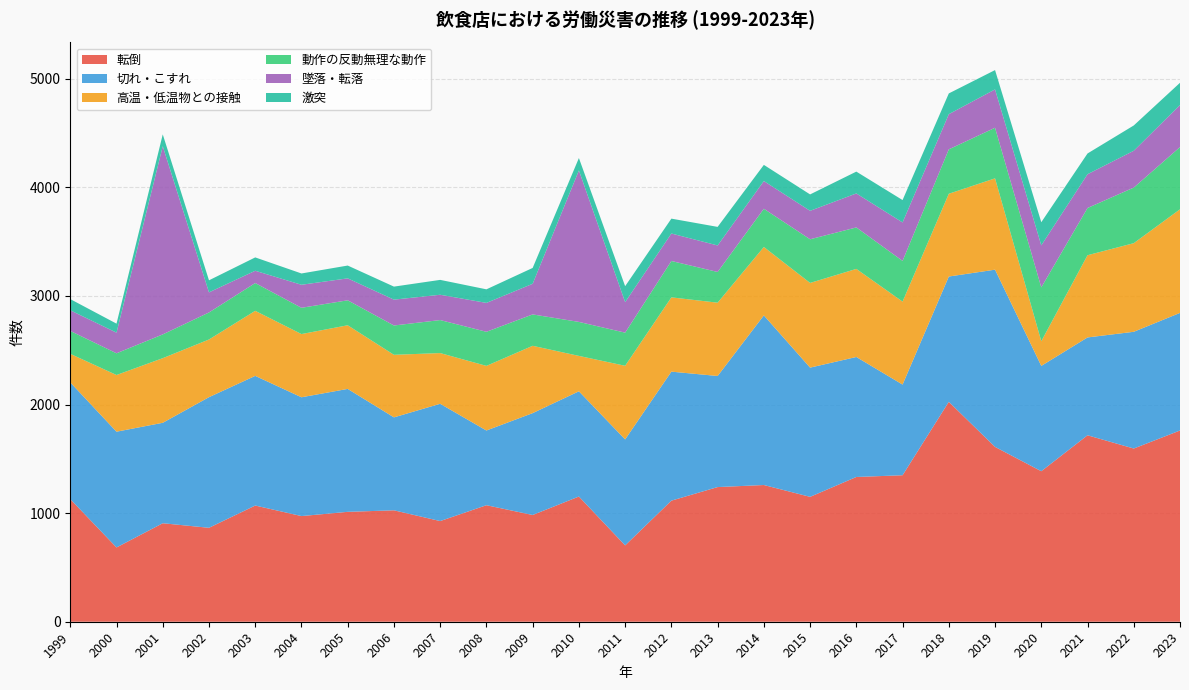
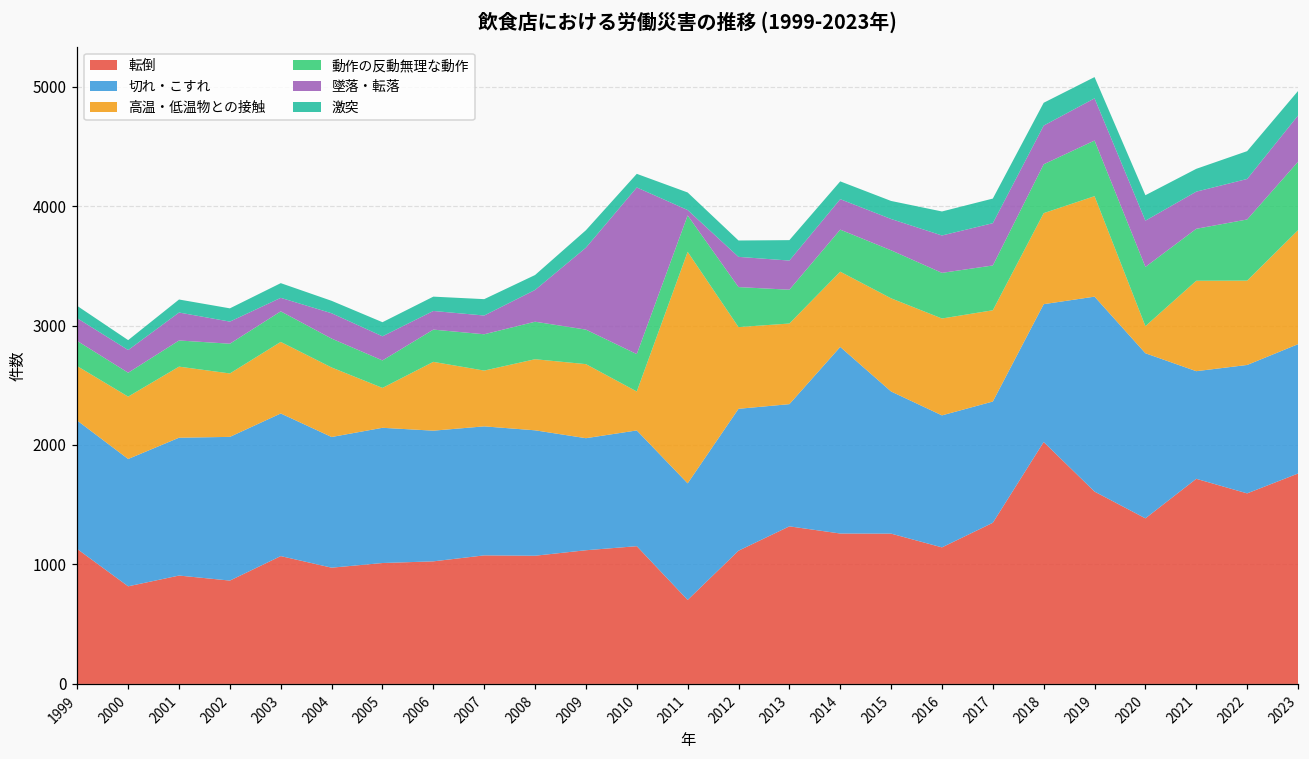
  {
    "転倒": {
      "1999": 1130,
-     "2000": 680,
+     "2000": 820,
      "2001": 910,
      "2002": 870,
      "2003": 1070,
      "2004": 970,
      "2005": 1010,
      "2006": 1030,
-     "2007": 930,
+     "2007": 1080,
      "2008": 1070,
-     "2009": 980,
+     "2009": 1120,
      "2010": 1150,
      "2011": 700,
      "2012": 1120,
-     "2013": 1240,
+     "2013": 1320,
      "2014": 1260,
-     "2015": 1150,
-     "2016": 1330,
+     "2015": 1260,
+     "2016": 1140,
      "2017": 1350,
      "2018": 2030,
      "2019": 1610,
      "2020": 1390,
      "2021": 1720,
      "2022": 1600,
      "2023": 1760
    },
    "切れ・こすれ": {
      "1999": 1080,
      "2000": 1070,
-     "2001": 930,
+     "2001": 1150,
      "2002": 1200,
      "2003": 1190,
      "2004": 1090,
      "2005": 1130,
-     "2006": 860,
+     "2006": 1090,
      "2007": 1080,
-     "2008": 690,
+     "2008": 1050,
      "2009": 940,
      "2010": 970,
      "2011": 980,
      "2012": 1190,
      "2013": 1020,
      "2014": 1560,
      "2015": 1190,
      "2016": 1110,
-     "2017": 840,
+     "2017": 1020,
      "2018": 1150,
      "2019": 1630,
-     "2020": 970,
+     "2020": 1380,
      "2021": 900,
      "2022": 1080,
      "2023": 1080
    },
    "高温・低温物との接触": {
-     "1999": 260,
+     "1999": 460,
      "2000": 520,
      "2001": 600,
      "2002": 530,
      "2003": 600,
      "2004": 580,
-     "2005": 590,
+     "2005": 330,
      "2006": 580,
      "2007": 470,
      "2008": 600,
      "2009": 620,
      "2010": 330,
-     "2011": 680,
+     "2011": 1940,
      "2012": 680,
      "2013": 680,
      "2014": 630,
      "2015": 780,
      "2016": 810,
      "2017": 760,
      "2018": 760,
      "2019": 840,
      "2020": 230,
      "2021": 760,
-     "2022": 820,
+     "2022": 710,
      "2023": 950
    },
    "墜落・転落": {
      "1999": 190,
      "2000": 190,
-     "2001": 1730,
+     "2001": 230,
      "2002": 190,
      "2003": 110,
      "2004": 210,
      "2005": 200,
-     "2006": 240,
-     "2007": 230,
+     "2006": 160,
+     "2007": 160,
      "2008": 270,
-     "2009": 280,
+     "2009": 690,
      "2010": 1400,
-     "2011": 280,
+     "2011": 50,
      "2012": 250,
      "2013": 240,
      "2014": 260,
      "2015": 260,
      "2016": 310,
      "2017": 350,
      "2018": 320,
      "2019": 350,
      "2020": 390,
      "2021": 310,
      "2022": 340,
      "2023": 390
    }
  }
